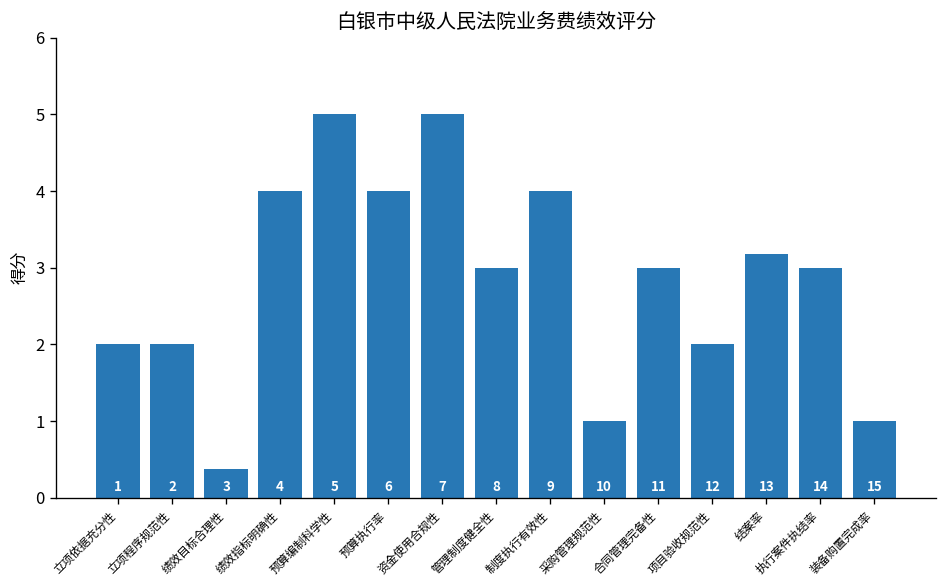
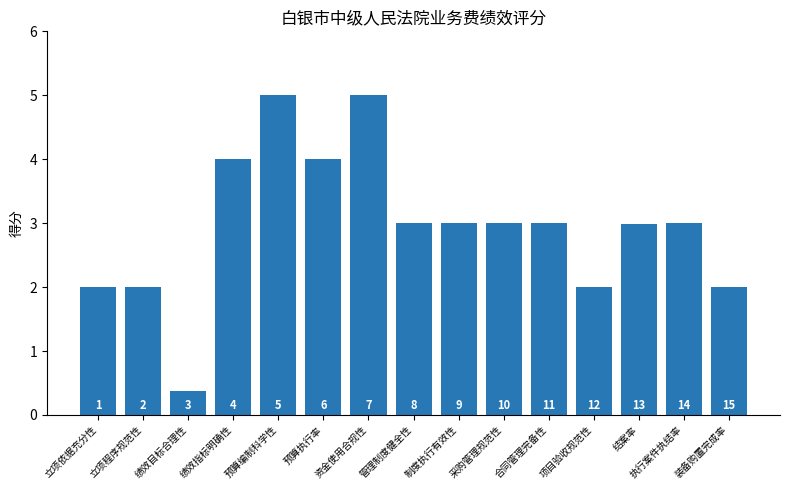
  {
-   "制度执行有效性": 4,
-   "采购管理规范性": 1,
-   "结案率": 3.2,
-   "装备购置完成率": 1
+   "制度执行有效性": 3,
+   "采购管理规范性": 3,
+   "结案率": 3.0,
+   "装备购置完成率": 2
  }
